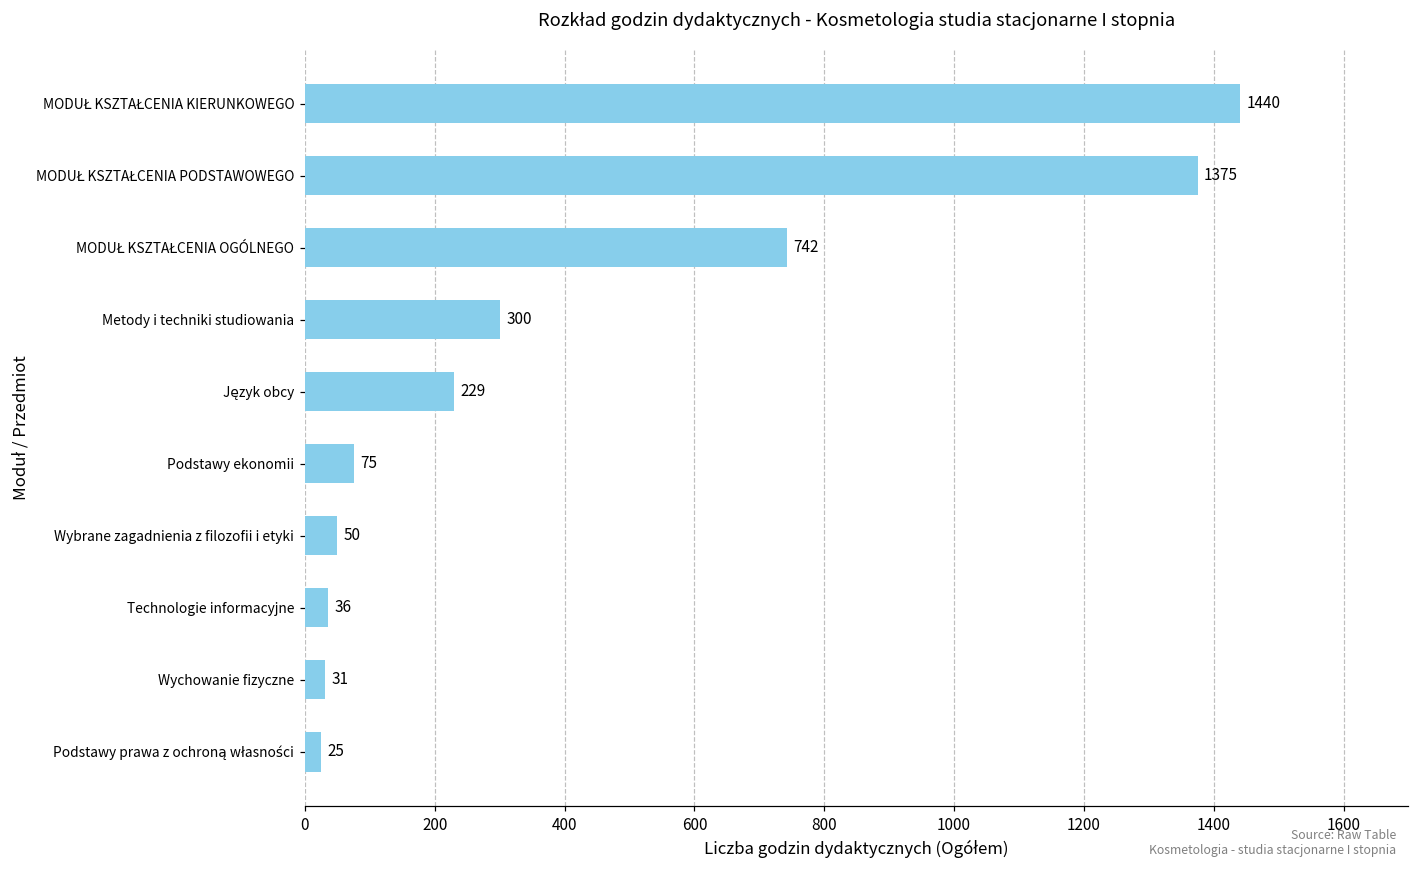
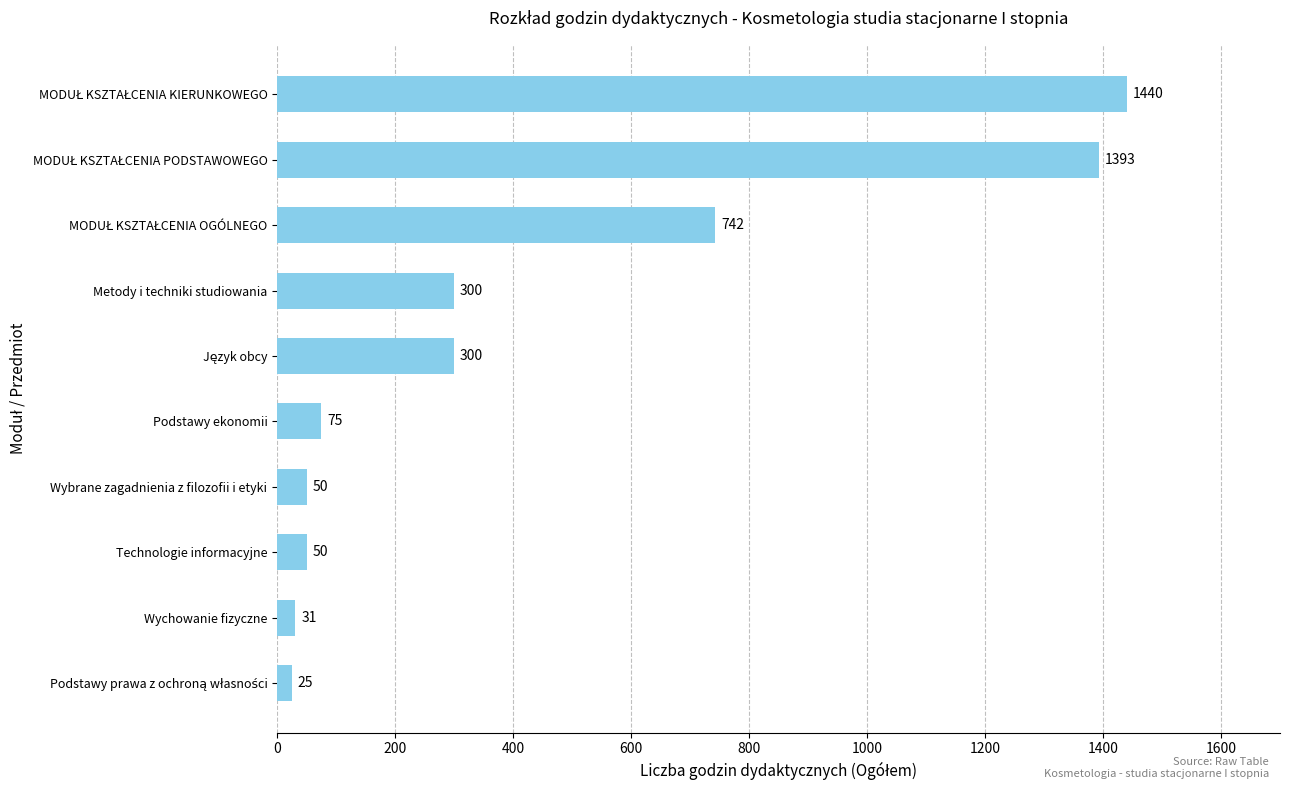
  {
    "MODUŁ KSZTAŁCENIA KIERUNKOWEGO": 1440,
-   "MODUŁ KSZTAŁCENIA PODSTAWOWEGO": 1375,
+   "MODUŁ KSZTAŁCENIA PODSTAWOWEGO": 1393,
    "MODUŁ KSZTAŁCENIA OGÓLNEGO": 742,
    "Metody i techniki studiowania": 300,
-   "Język obcy": 229,
+   "Język obcy": 300,
    "Podstawy ekonomii": 75,
    "Wybrane zagadnienia z filozofii i etyki": 50,
-   "Technologie informacyjne": 36,
+   "Technologie informacyjne": 50,
    "Wychowanie fizyczne": 31,
    "Podstawy prawa z ochroną własności": 25
  }
